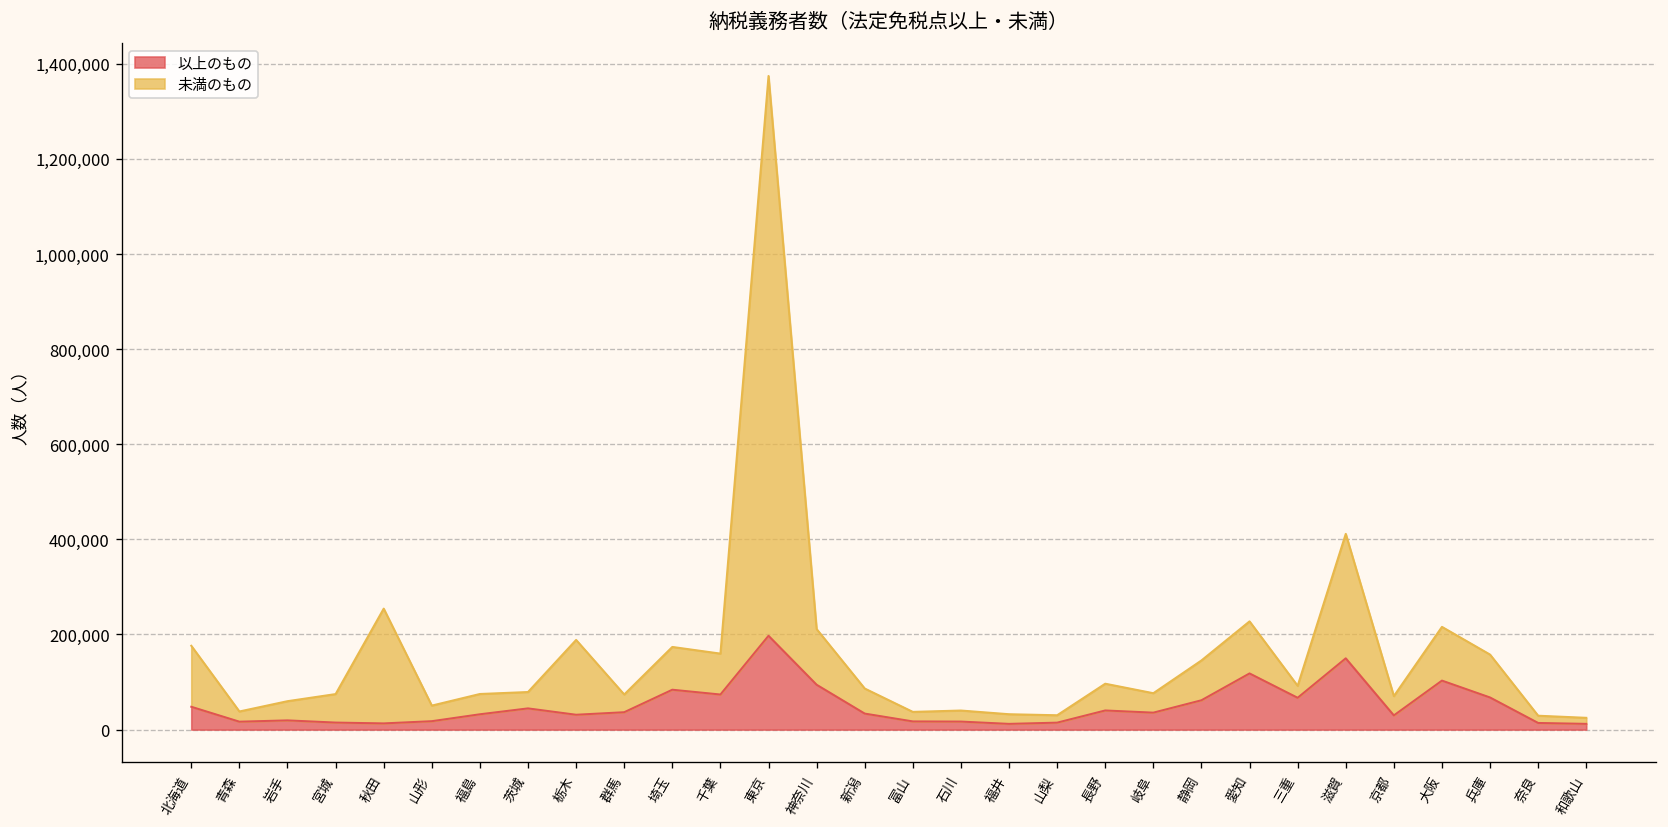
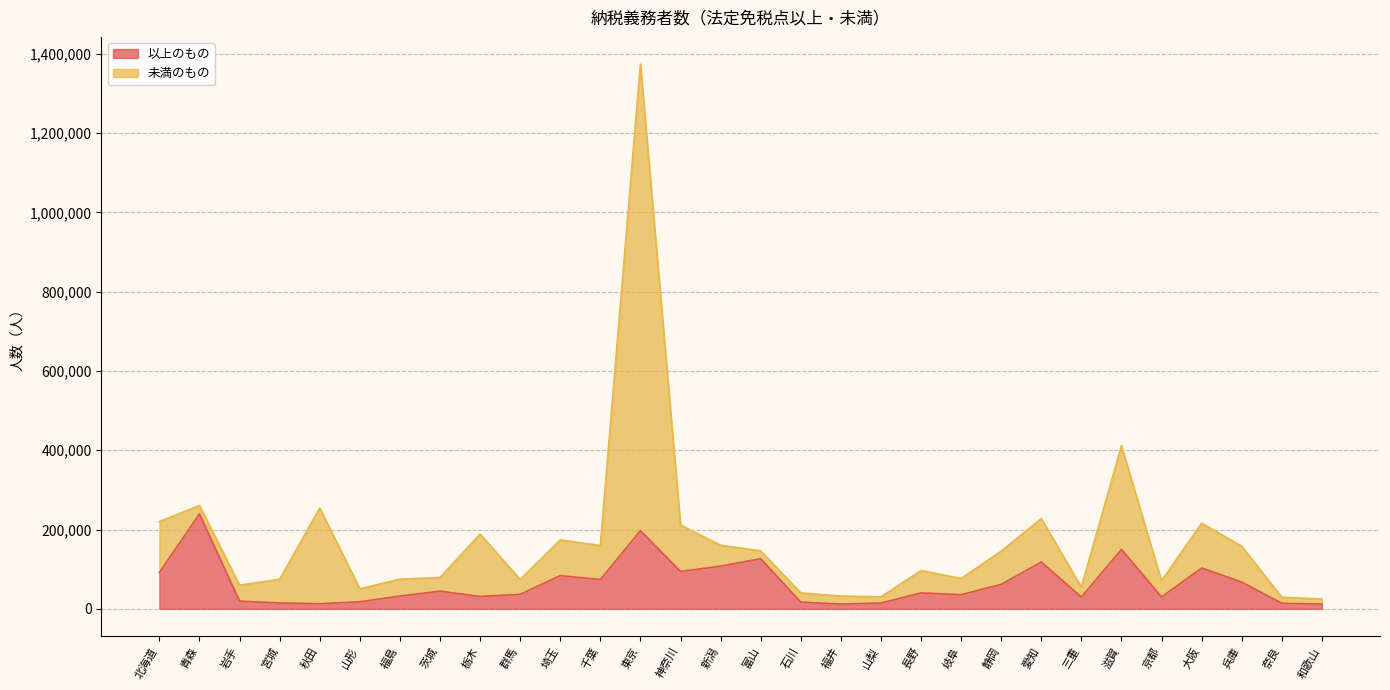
  {
    "以上のもの": {
-     "北海道": "50,000",
-     "青森": "20,000",
+     "北海道": "90,000",
+     "青森": "240,000",
      "岩手": "20,000",
      "宮城": "10,000",
      "秋田": "10,000",
      "山形": "20,000",
      "福島": "30,000",
      "茨城": "40,000",
      "栃木": "30,000",
      "群馬": "40,000",
      "埼玉": "80,000",
      "千葉": "70,000",
      "東京": "200,000",
      "神奈川": "90,000",
-     "新潟": "30,000",
-     "富山": "20,000",
+     "新潟": "110,000",
+     "富山": "130,000",
      "石川": "20,000",
      "福井": "10,000",
      "山梨": "10,000",
      "長野": "40,000",
      "岐阜": "40,000",
      "静岡": "60,000",
      "愛知": "120,000",
-     "三重": "70,000",
+     "三重": "30,000",
      "滋賀": "150,000",
      "京都": "30,000",
      "大阪": "100,000",
      "兵庫": "70,000",
      "奈良": "10,000",
      "和歌山": "10,000"
    },
    "未満のもの": {
      "北海道": "130,000",
      "青森": "20,000",
      "岩手": "40,000",
      "宮城": "60,000",
      "秋田": "240,000",
      "山形": "30,000",
      "福島": "40,000",
      "茨城": "30,000",
      "栃木": "160,000",
      "群馬": "40,000",
      "埼玉": "90,000",
      "千葉": "90,000",
      "東京": "1,180,000",
      "神奈川": "120,000",
      "新潟": "50,000",
      "富山": "20,000",
      "石川": "20,000",
      "福井": "20,000",
      "山梨": "20,000",
      "長野": "60,000",
      "岐阜": "40,000",
      "静岡": "80,000",
      "愛知": "110,000",
      "三重": "30,000",
      "滋賀": "260,000",
      "京都": "40,000",
      "大阪": "110,000",
      "兵庫": "90,000",
      "奈良": "20,000",
      "和歌山": "10,000"
    }
  }
